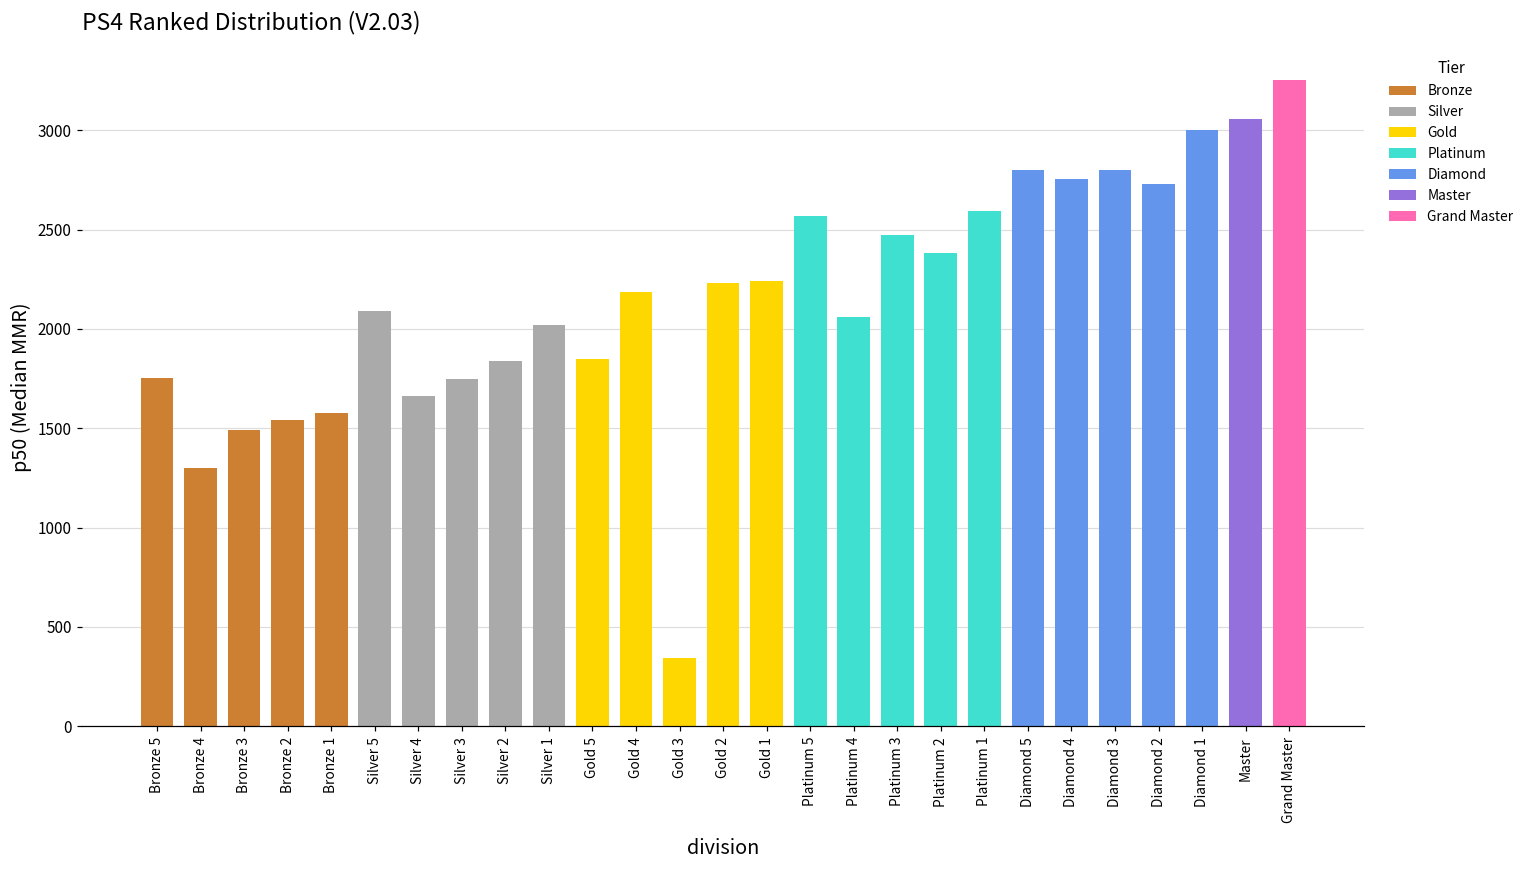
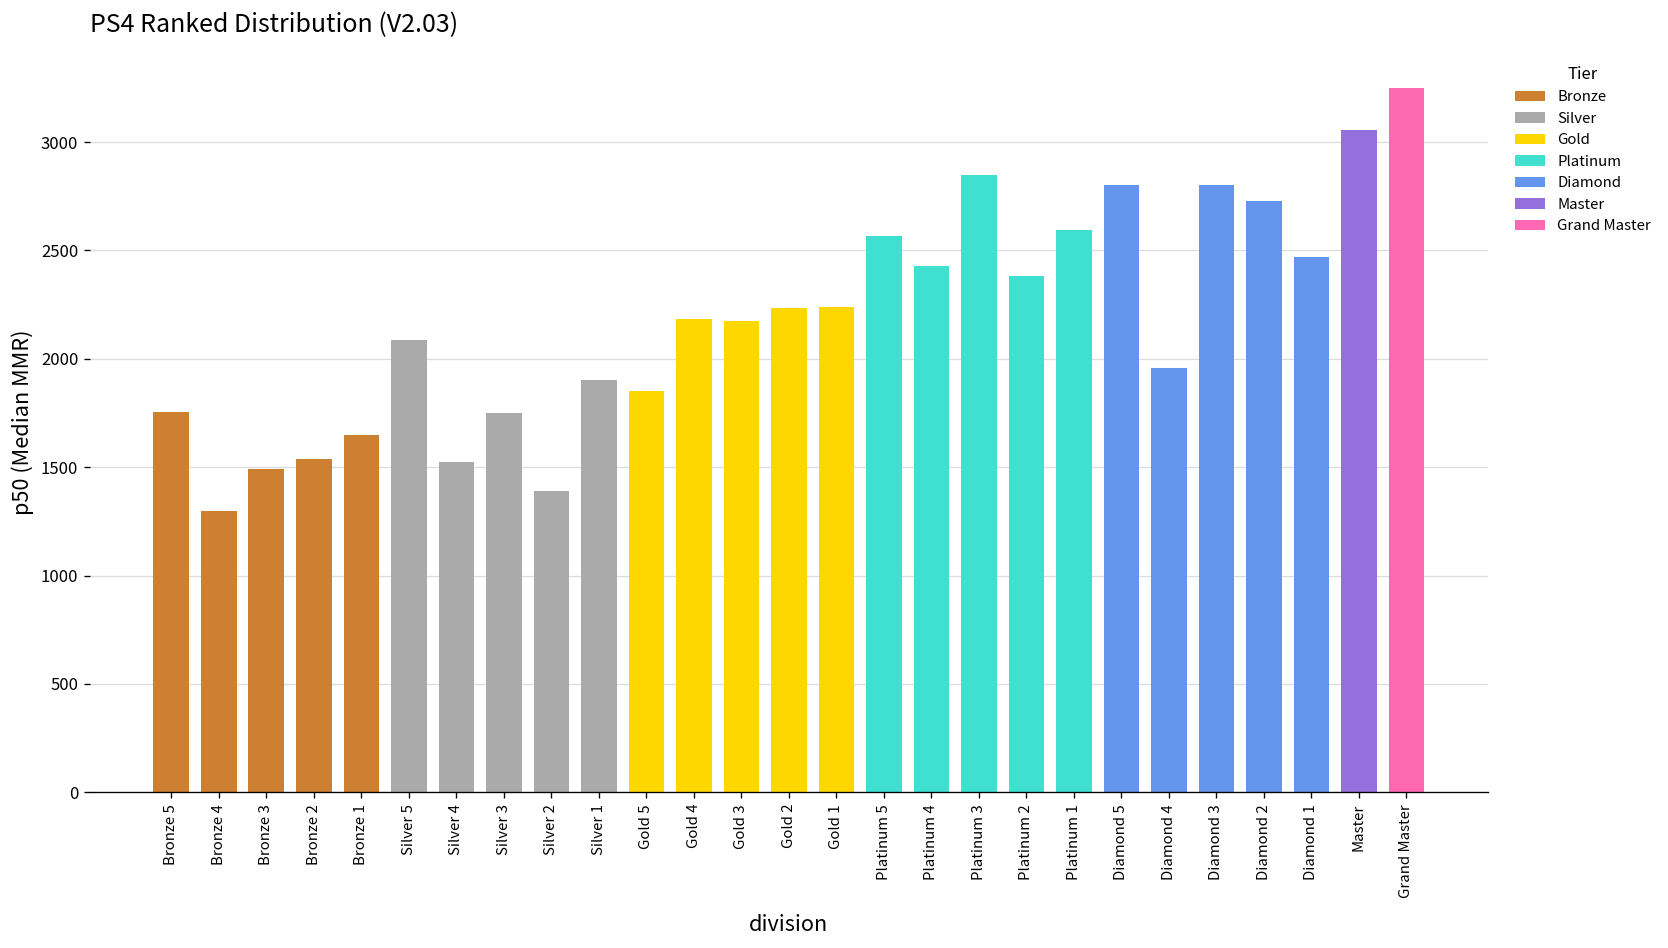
  {
    "Bronze 5": 1750,
    "Bronze 4": 1300,
    "Bronze 3": 1490,
    "Bronze 2": 1540,
-   "Bronze 1": 1580,
+   "Bronze 1": 1650,
    "Silver 5": 2090,
-   "Silver 4": 1660,
+   "Silver 4": 1520,
    "Silver 3": 1750,
-   "Silver 2": 1840,
-   "Silver 1": 2020,
+   "Silver 2": 1390,
+   "Silver 1": 1900,
    "Gold 5": 1850,
    "Gold 4": 2180,
-   "Gold 3": 350,
+   "Gold 3": 2170,
    "Gold 2": 2230,
    "Gold 1": 2240,
    "Platinum 5": 2570,
-   "Platinum 4": 2060,
-   "Platinum 3": 2470,
+   "Platinum 4": 2430,
+   "Platinum 3": 2850,
    "Platinum 2": 2380,
    "Platinum 1": 2590,
    "Diamond 5": 2800,
-   "Diamond 4": 2760,
+   "Diamond 4": 1960,
    "Diamond 3": 2800,
    "Diamond 2": 2730,
-   "Diamond 1": 3000,
+   "Diamond 1": 2470,
    "Master": 3060,
    "Grand Master": 3250
  }
